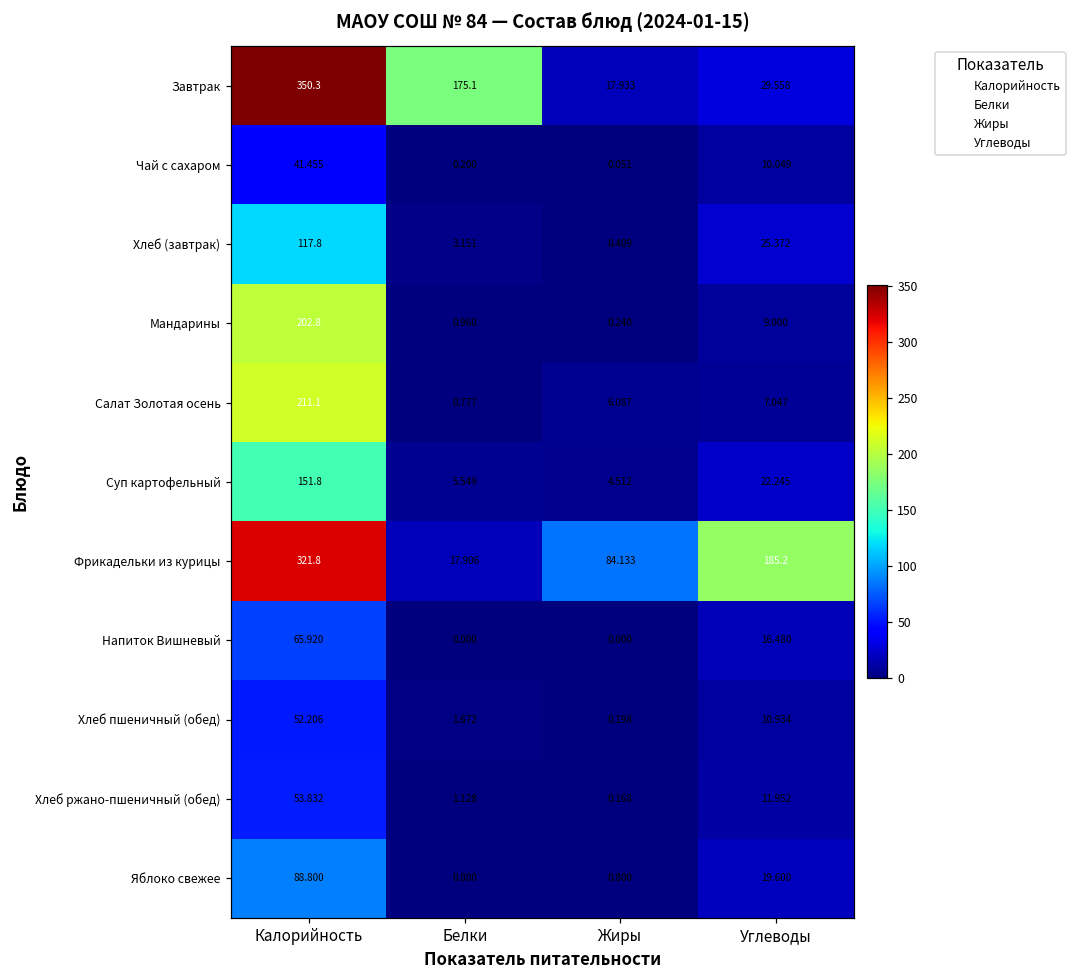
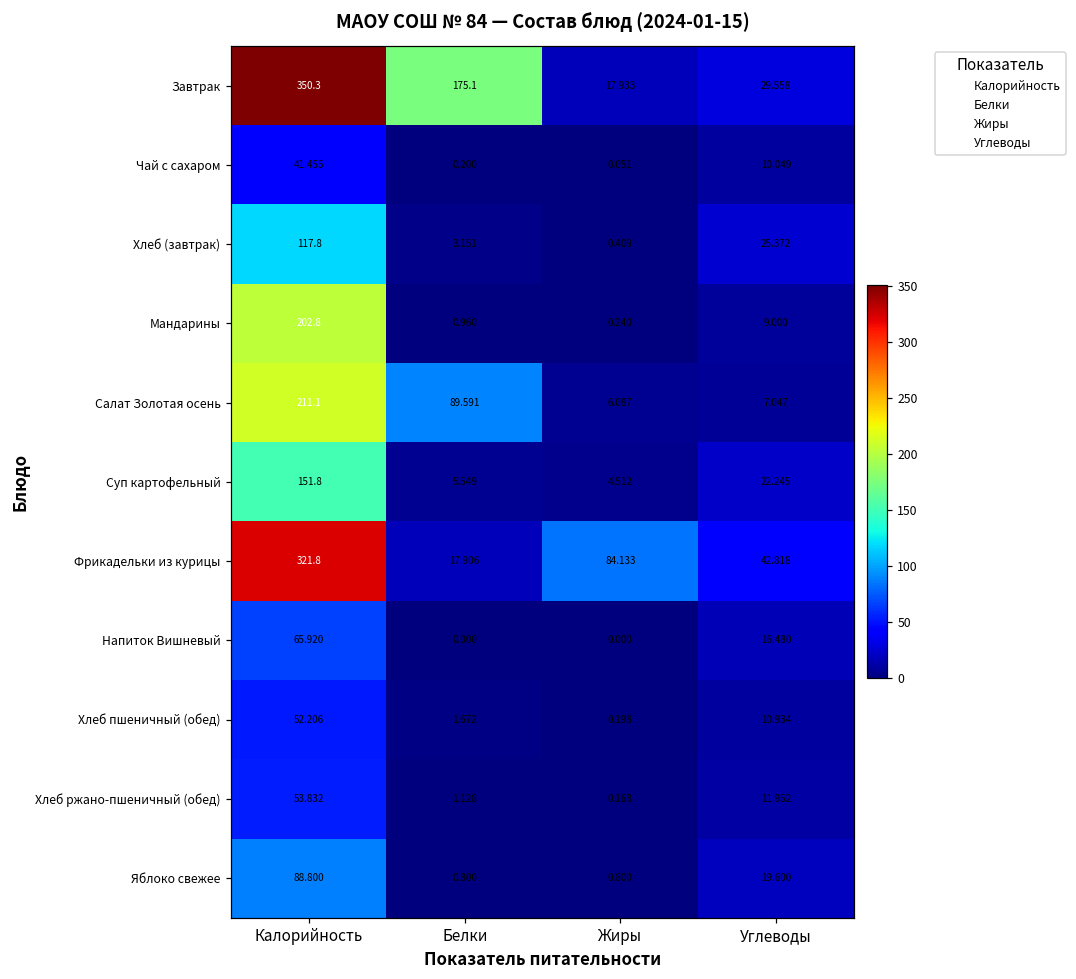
  {
    "Завтрак": {
      "Калорийность": 350.3,
      "Белки": 175.1,
      "Жиры": 17.933,
      "Углеводы": 29.558
    },
    "Чай с сахаром": {
      "Калорийность": 41.455,
      "Белки": 0.200,
      "Жиры": 0.051,
      "Углеводы": 10.049
    },
    "Хлеб (завтрак)": {
      "Калорийность": 117.8,
      "Белки": 3.151,
      "Жиры": 0.409,
      "Углеводы": 25.372
    },
    "Мандарины": {
      "Калорийность": 202.8,
      "Белки": 0.960,
      "Жиры": 0.240,
      "Углеводы": 9.000
    },
    "Салат Золотая осень": {
      "Калорийность": 211.1,
-     "Белки": 0.777,
+     "Белки": 89.591,
      "Жиры": 6.087,
      "Углеводы": 7.047
    },
    "Суп картофельный": {
      "Калорийность": 151.8,
      "Белки": 5.549,
      "Жиры": 4.512,
      "Углеводы": 22.245
    },
    "Фрикадельки из курицы": {
      "Калорийность": 321.8,
      "Белки": 17.906,
      "Жиры": 84.133,
-     "Углеводы": 185.2
+     "Углеводы": 42.818
    },
    "Напиток Вишневый": {
      "Калорийность": 65.920,
      "Белки": 0.000,
      "Жиры": 0.000,
      "Углеводы": 16.480
    },
    "Хлеб пшеничный (обед)": {
      "Калорийность": 52.206,
      "Белки": 1.672,
      "Жиры": 0.198,
      "Углеводы": 10.934
    },
    "Хлеб ржано-пшеничный (обед)": {
      "Калорийность": 53.832,
      "Белки": 1.128,
      "Жиры": 0.168,
      "Углеводы": 11.952
    },
    "Яблоко свежее": {
      "Калорийность": 88.800,
      "Белки": 0.800,
      "Жиры": 0.800,
      "Углеводы": 19.600
    }
  }
